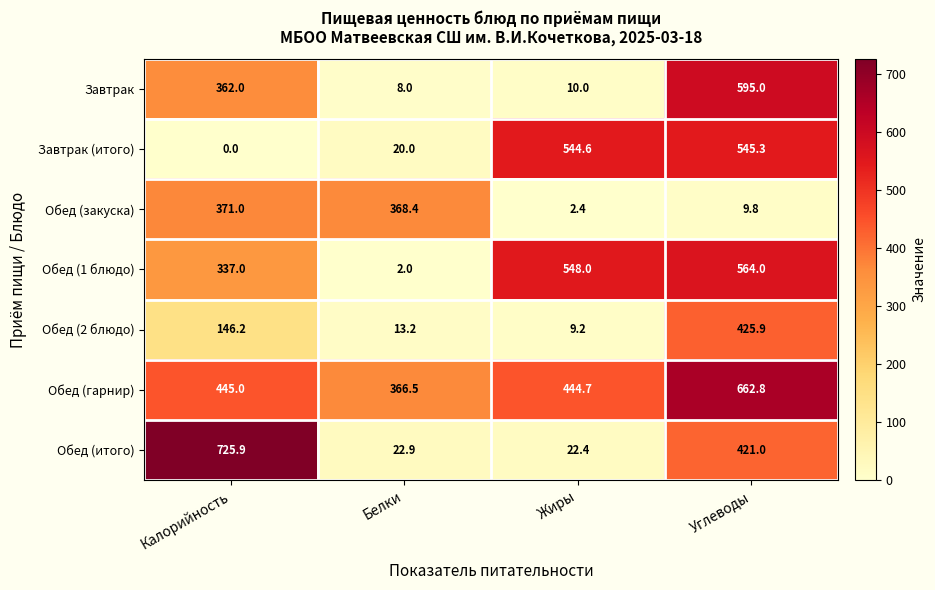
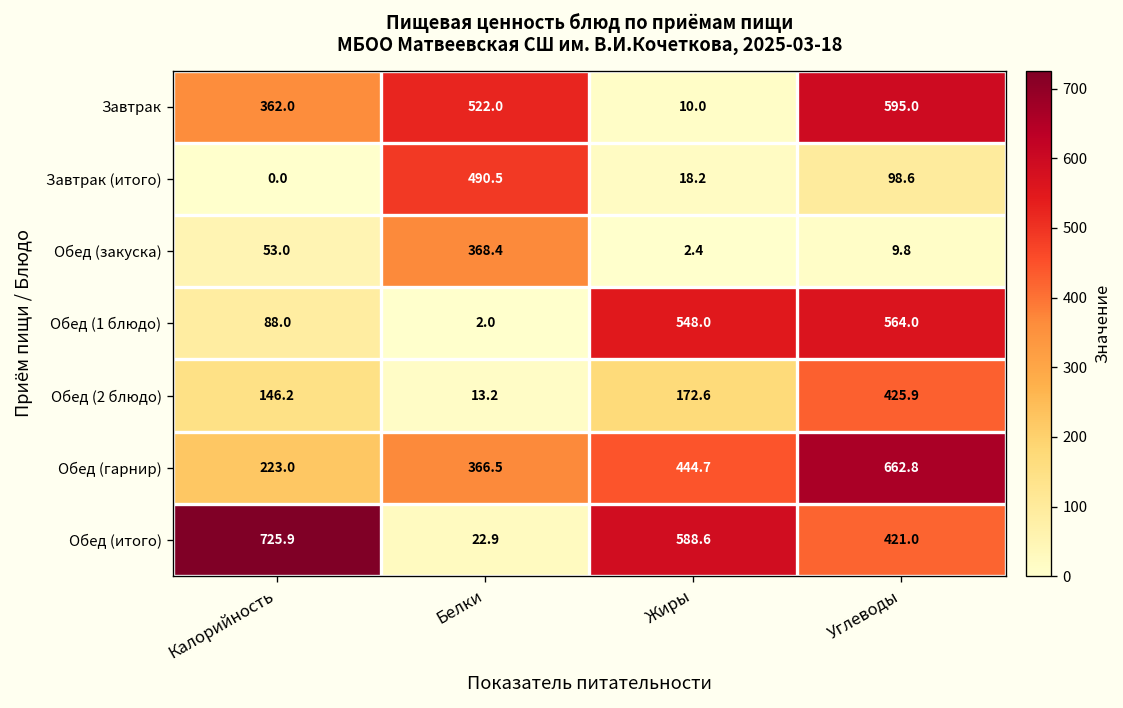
  {
    "Завтрак": {
      "Калорийность": 362.0,
-     "Белки": 8.0,
+     "Белки": 522.0,
      "Жиры": 10.0,
      "Углеводы": 595.0
    },
    "Завтрак (итого)": {
      "Калорийность": 0.0,
-     "Белки": 20.0,
-     "Жиры": 544.6,
-     "Углеводы": 545.3
+     "Белки": 490.5,
+     "Жиры": 18.2,
+     "Углеводы": 98.6
    },
    "Обед (закуска)": {
-     "Калорийность": 371.0,
+     "Калорийность": 53.0,
      "Белки": 368.4,
      "Жиры": 2.4,
      "Углеводы": 9.8
    },
    "Обед (1 блюдо)": {
-     "Калорийность": 337.0,
+     "Калорийность": 88.0,
      "Белки": 2.0,
      "Жиры": 548.0,
      "Углеводы": 564.0
    },
    "Обед (2 блюдо)": {
      "Калорийность": 146.2,
      "Белки": 13.2,
-     "Жиры": 9.2,
+     "Жиры": 172.6,
      "Углеводы": 425.9
    },
    "Обед (гарнир)": {
-     "Калорийность": 445.0,
+     "Калорийность": 223.0,
      "Белки": 366.5,
      "Жиры": 444.7,
      "Углеводы": 662.8
    },
    "Обед (итого)": {
      "Калорийность": 725.9,
      "Белки": 22.9,
-     "Жиры": 22.4,
+     "Жиры": 588.6,
      "Углеводы": 421.0
    }
  }
